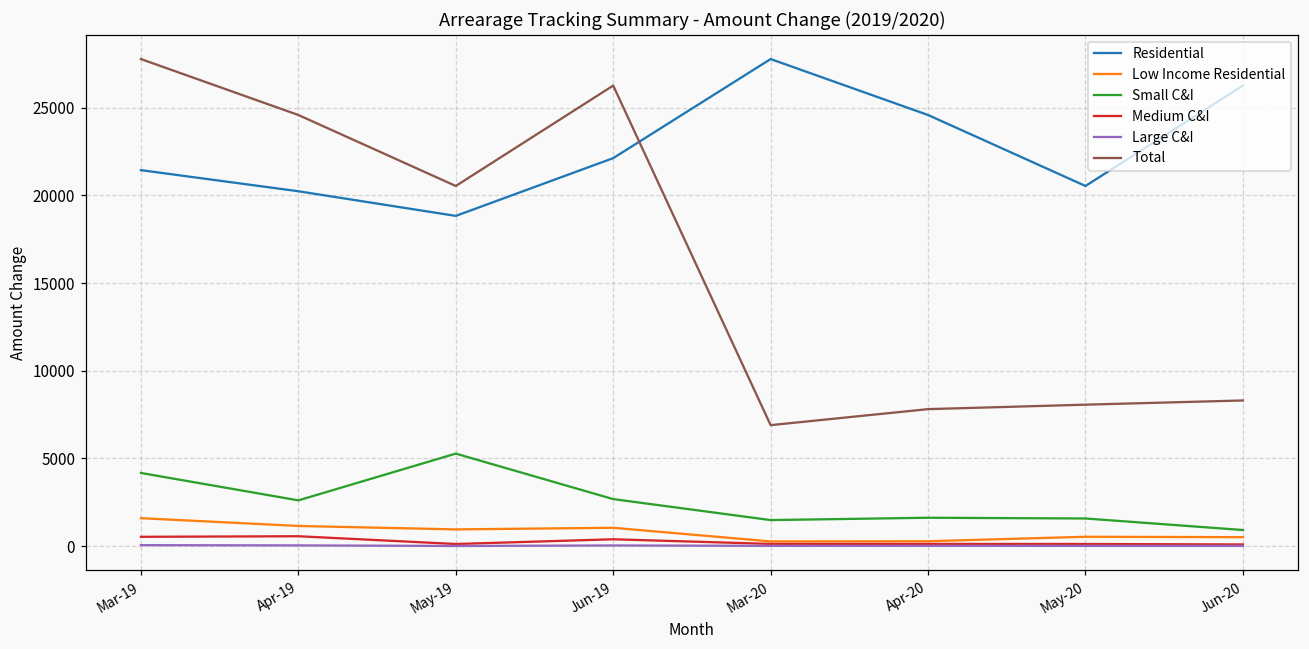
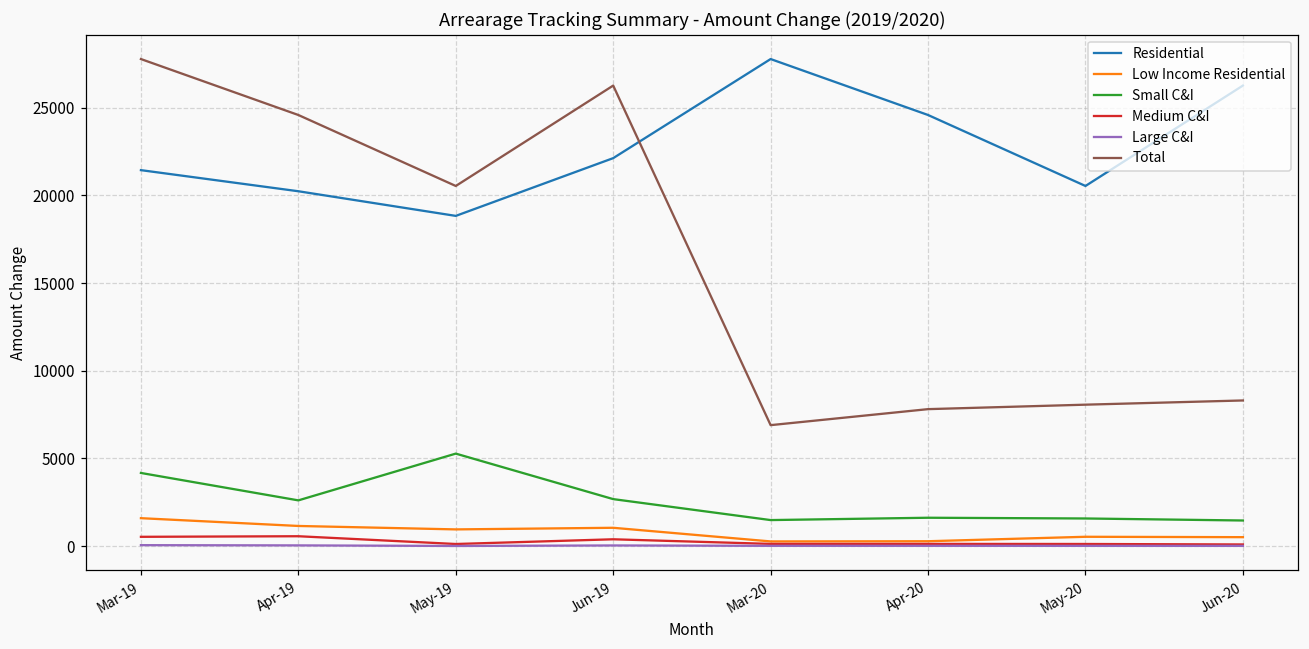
  {
    "Residential": {
      "Mar-19": 21400,
      "Apr-19": 20200,
      "May-19": 18800,
      "Jun-19": 22100,
      "Mar-20": 27800,
      "Apr-20": 24600,
      "May-20": 20500
    },
    "Low Income Residential": {
      "Mar-19": 1600,
      "Apr-19": 1100,
      "May-19": 1000,
      "Jun-19": 1000,
      "May-20": 500,
      "Jun-20": 500
    },
    "Small C&I": {
      "Mar-19": 4200,
      "Apr-19": 2600,
      "May-19": 5300,
      "Jun-19": 2700,
      "Mar-20": 1500,
      "Apr-20": 1600,
      "May-20": 1600,
-     "Jun-20": 900
+     "Jun-20": 1500
    },
    "Medium C&I": {
      "Mar-19": 500,
      "Apr-19": 600,
      "Jun-19": 400
    },
    "Large C&I": {
      "Mar-19": 100,
      "Apr-19": 0,
      "Jun-19": 0
    },
    "Total": {
      "Mar-19": 27800,
      "Apr-19": 24600,
      "May-19": 20500,
      "Jun-19": 26300,
      "Mar-20": 6900,
      "Apr-20": 7800,
      "May-20": 8100,
      "Jun-20": 8300
    }
  }
